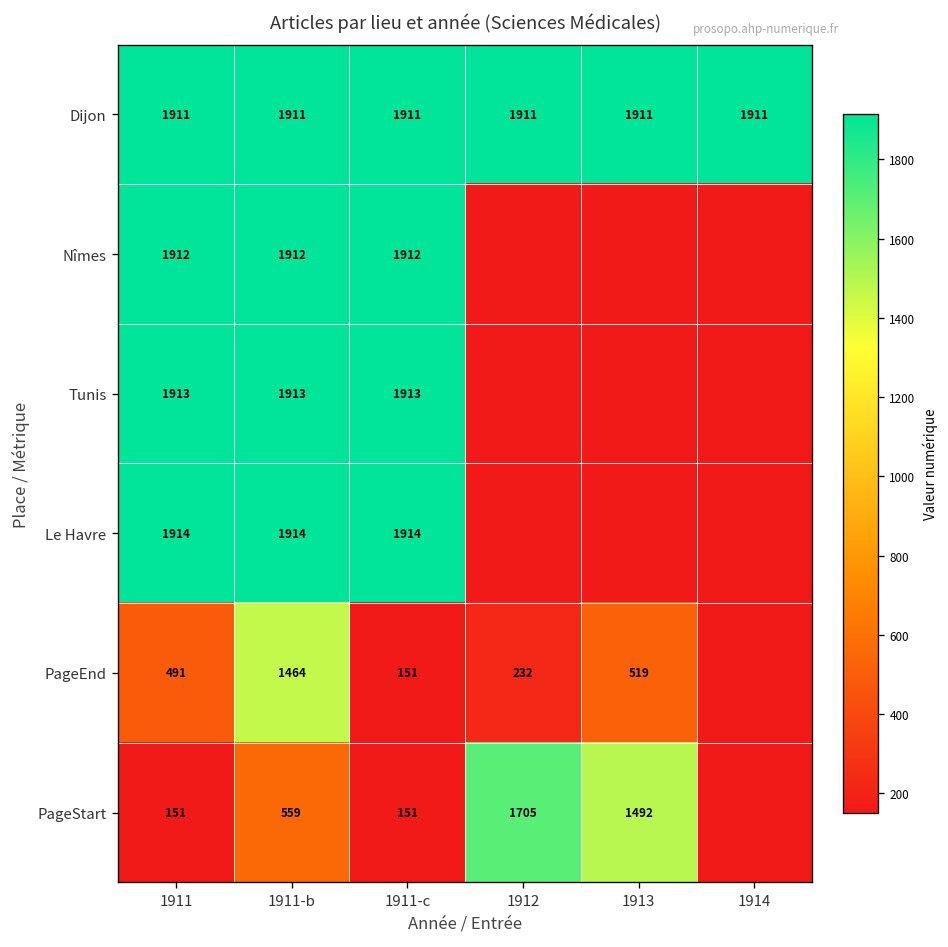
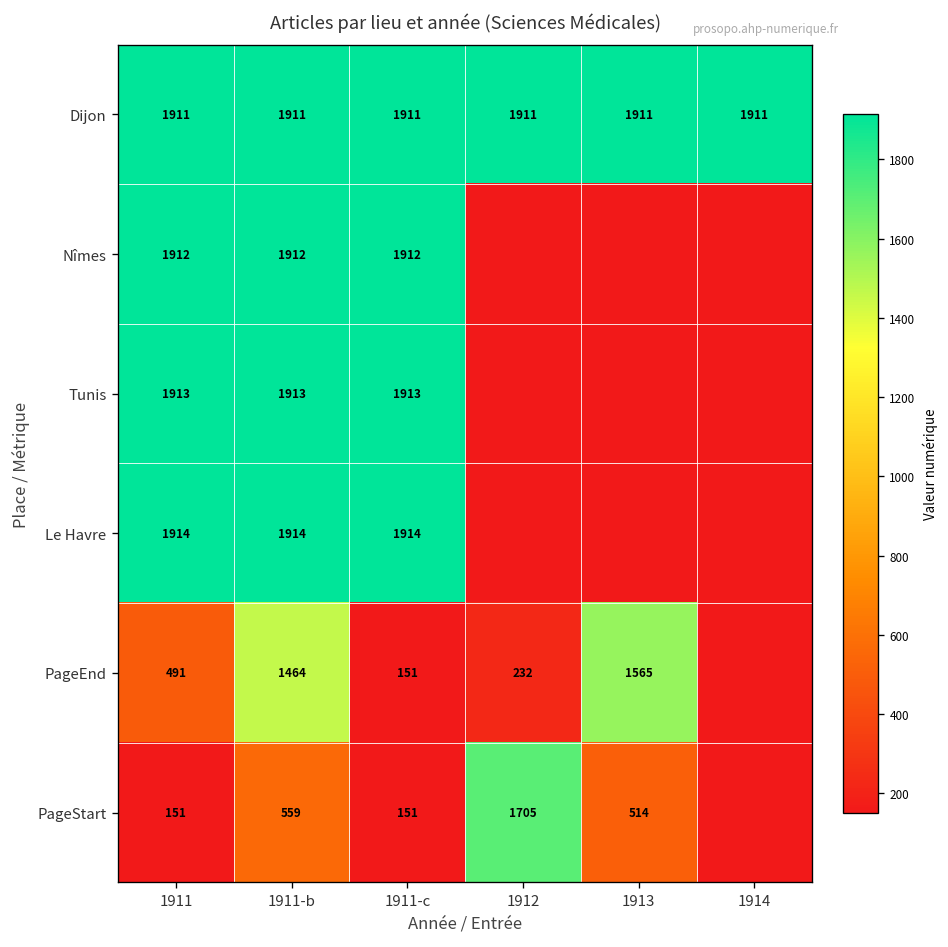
  {
    "Dijon": {
      "1911": 1911,
      "1911-b": 1911,
      "1911-c": 1911,
      "1912": 1911,
      "1913": 1911,
      "1914": 1911
    },
    "Nîmes": {
      "1911": 1912,
      "1911-b": 1912,
      "1911-c": 1912
    },
    "Tunis": {
      "1911": 1913,
      "1911-b": 1913,
      "1911-c": 1913
    },
    "Le Havre": {
      "1911": 1914,
      "1911-b": 1914,
      "1911-c": 1914
    },
    "PageEnd": {
      "1911": 491,
      "1911-b": 1464,
      "1911-c": 151,
      "1912": 232,
-     "1913": 519
+     "1913": 1565
    },
    "PageStart": {
      "1911": 151,
      "1911-b": 559,
      "1911-c": 151,
      "1912": 1705,
-     "1913": 1492
+     "1913": 514
    }
  }
